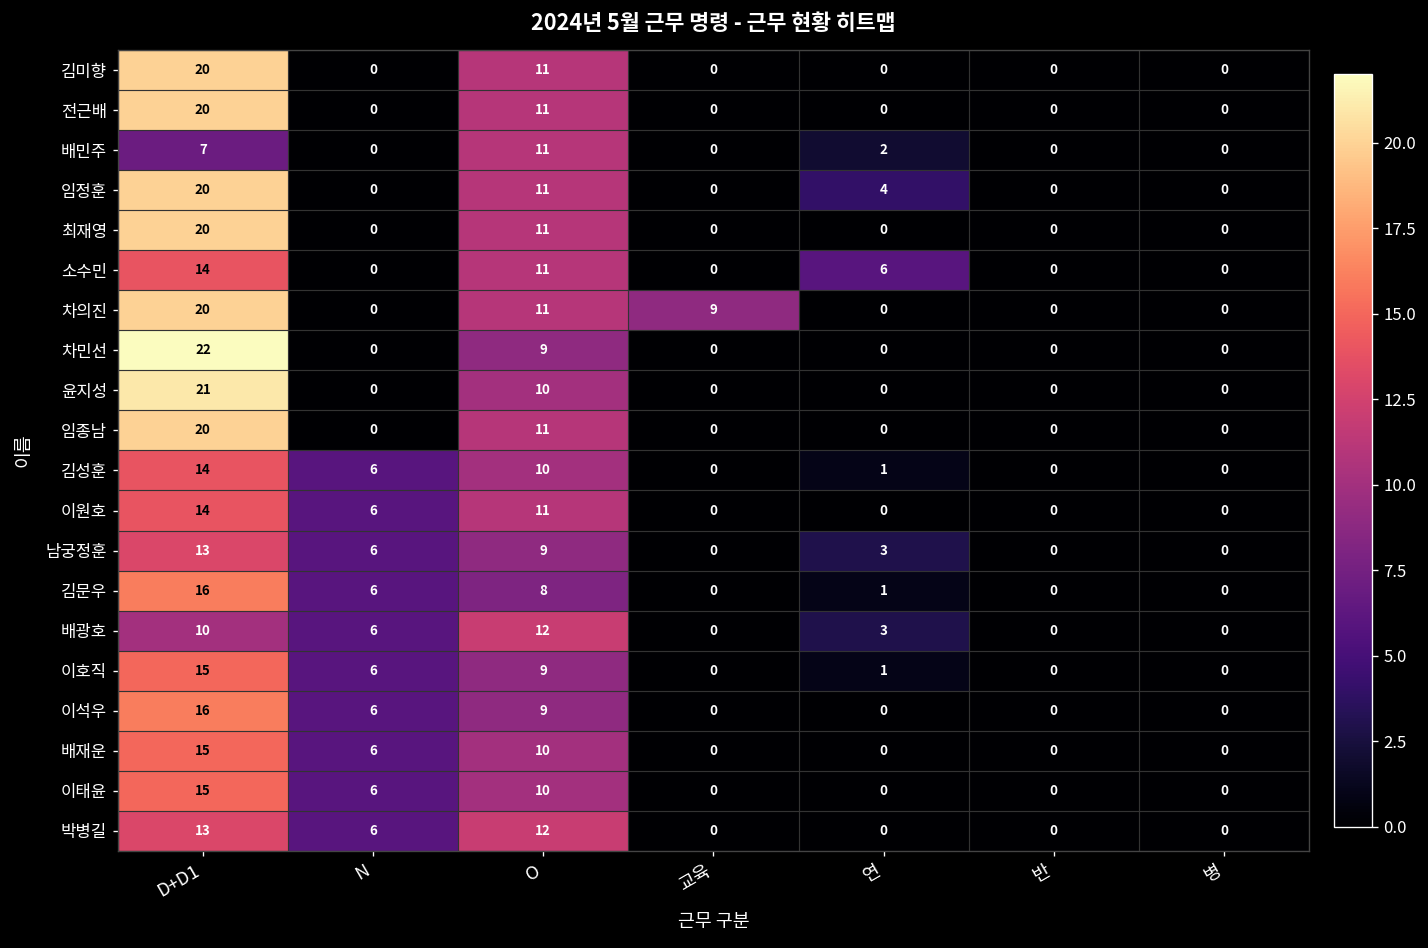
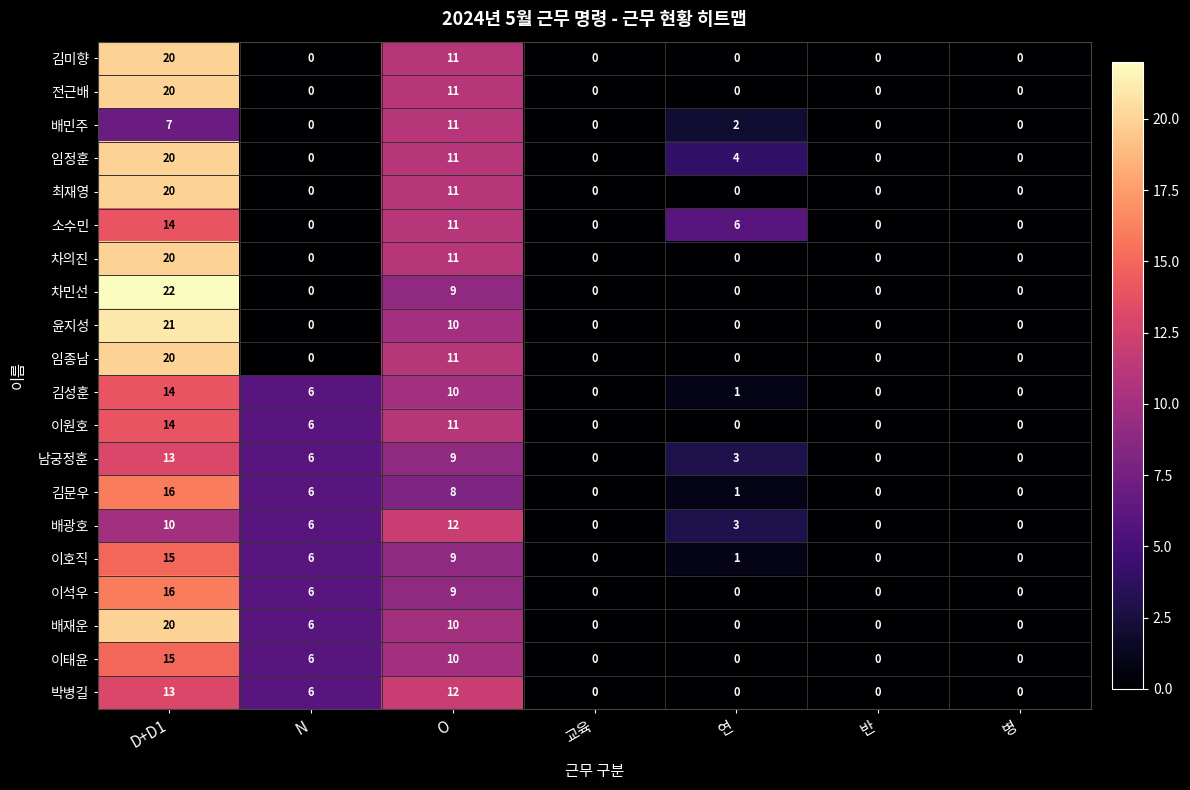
  {
    "김미향": {
      "D+D1": 20,
      "N": 0,
      "O": 11,
      "교육": 0,
      "연": 0,
      "반": 0,
      "병": 0
    },
    "전근배": {
      "D+D1": 20,
      "N": 0,
      "O": 11,
      "교육": 0,
      "연": 0,
      "반": 0,
      "병": 0
    },
    "배민주": {
      "D+D1": 7,
      "N": 0,
      "O": 11,
      "교육": 0,
      "연": 2,
      "반": 0,
      "병": 0
    },
    "임정훈": {
      "D+D1": 20,
      "N": 0,
      "O": 11,
      "교육": 0,
      "연": 4,
      "반": 0,
      "병": 0
    },
    "최재영": {
      "D+D1": 20,
      "N": 0,
      "O": 11,
      "교육": 0,
      "연": 0,
      "반": 0,
      "병": 0
    },
    "소수민": {
      "D+D1": 14,
      "N": 0,
      "O": 11,
      "교육": 0,
      "연": 6,
      "반": 0,
      "병": 0
    },
    "차의진": {
      "D+D1": 20,
      "N": 0,
      "O": 11,
-     "교육": 9,
+     "교육": 0,
      "연": 0,
      "반": 0,
      "병": 0
    },
    "차민선": {
      "D+D1": 22,
      "N": 0,
      "O": 9,
      "교육": 0,
      "연": 0,
      "반": 0,
      "병": 0
    },
    "윤지성": {
      "D+D1": 21,
      "N": 0,
      "O": 10,
      "교육": 0,
      "연": 0,
      "반": 0,
      "병": 0
    },
    "임종남": {
      "D+D1": 20,
      "N": 0,
      "O": 11,
      "교육": 0,
      "연": 0,
      "반": 0,
      "병": 0
    },
    "김성훈": {
      "D+D1": 14,
      "N": 6,
      "O": 10,
      "교육": 0,
      "연": 1,
      "반": 0,
      "병": 0
    },
    "이원호": {
      "D+D1": 14,
      "N": 6,
      "O": 11,
      "교육": 0,
      "연": 0,
      "반": 0,
      "병": 0
    },
    "남궁정훈": {
      "D+D1": 13,
      "N": 6,
      "O": 9,
      "교육": 0,
      "연": 3,
      "반": 0,
      "병": 0
    },
    "김문우": {
      "D+D1": 16,
      "N": 6,
      "O": 8,
      "교육": 0,
      "연": 1,
      "반": 0,
      "병": 0
    },
    "배광호": {
      "D+D1": 10,
      "N": 6,
      "O": 12,
      "교육": 0,
      "연": 3,
      "반": 0,
      "병": 0
    },
    "이호직": {
      "D+D1": 15,
      "N": 6,
      "O": 9,
      "교육": 0,
      "연": 1,
      "반": 0,
      "병": 0
    },
    "이석우": {
      "D+D1": 16,
      "N": 6,
      "O": 9,
      "교육": 0,
      "연": 0,
      "반": 0,
      "병": 0
    },
    "배재운": {
-     "D+D1": 15,
+     "D+D1": 20,
      "N": 6,
      "O": 10,
      "교육": 0,
      "연": 0,
      "반": 0,
      "병": 0
    },
    "이태윤": {
      "D+D1": 15,
      "N": 6,
      "O": 10,
      "교육": 0,
      "연": 0,
      "반": 0,
      "병": 0
    },
    "박병길": {
      "D+D1": 13,
      "N": 6,
      "O": 12,
      "교육": 0,
      "연": 0,
      "반": 0,
      "병": 0
    }
  }
